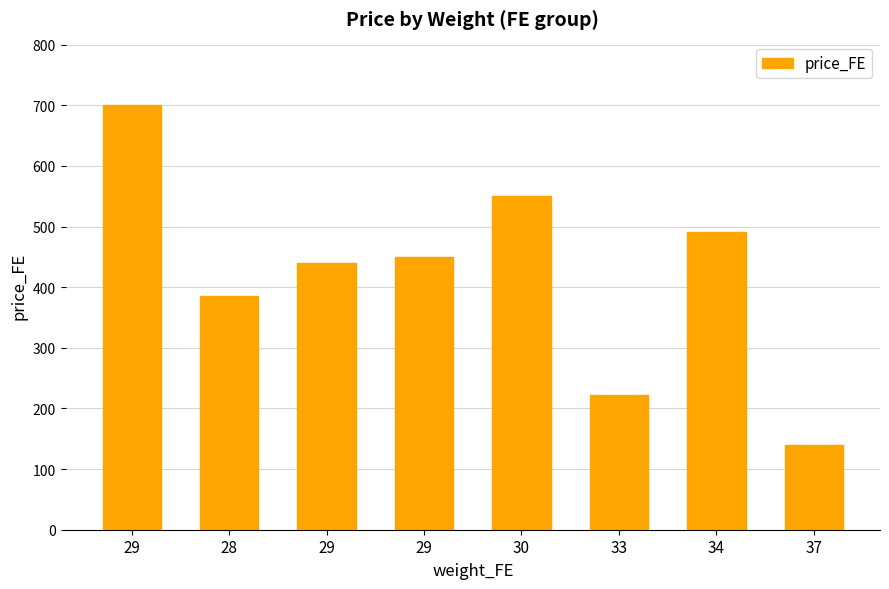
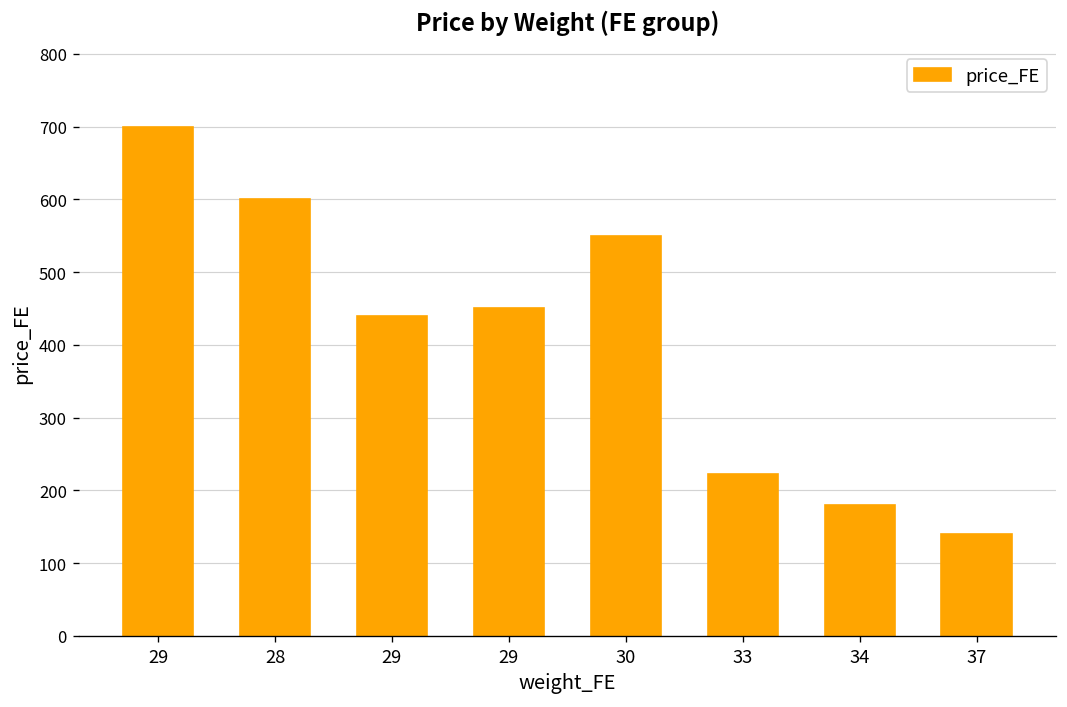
  {
-   "28": 390,
+   "28": 600,
    "30": 550,
    "33": 220,
-   "34": 490,
+   "34": 180,
    "37": 140
  }
